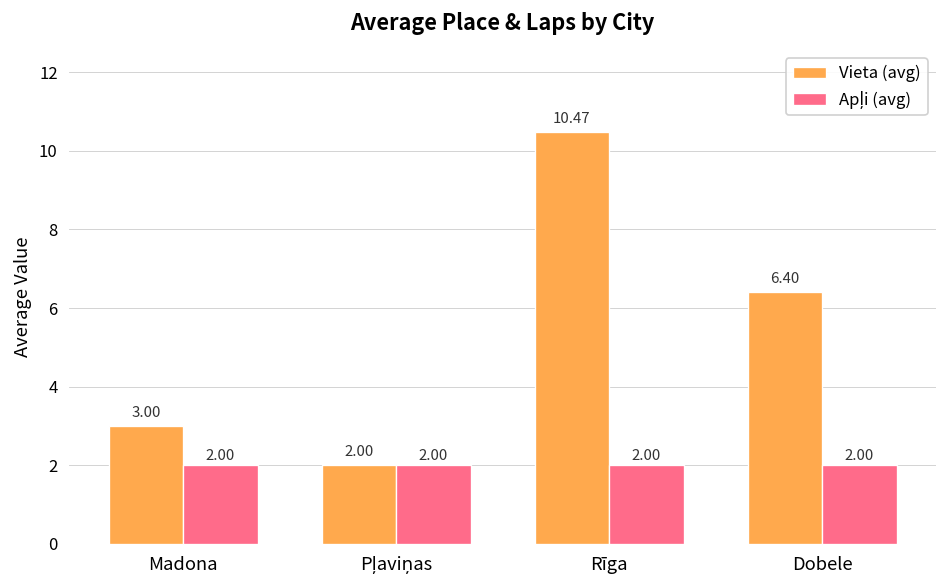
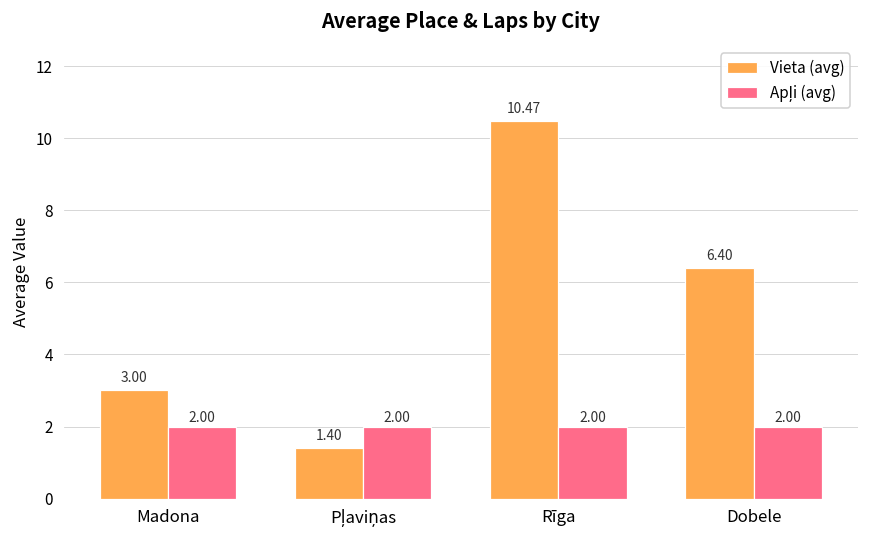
  {
    "Vieta (avg)": {
      "Madona": 3.00,
-     "Pļaviņas": 2.00,
+     "Pļaviņas": 1.40,
      "Rīga": 10.47,
      "Dobele": 6.40
    },
    "Apļi (avg)": {
      "Madona": 2.00,
      "Pļaviņas": 2.00,
      "Rīga": 2.00,
      "Dobele": 2.00
    }
  }
